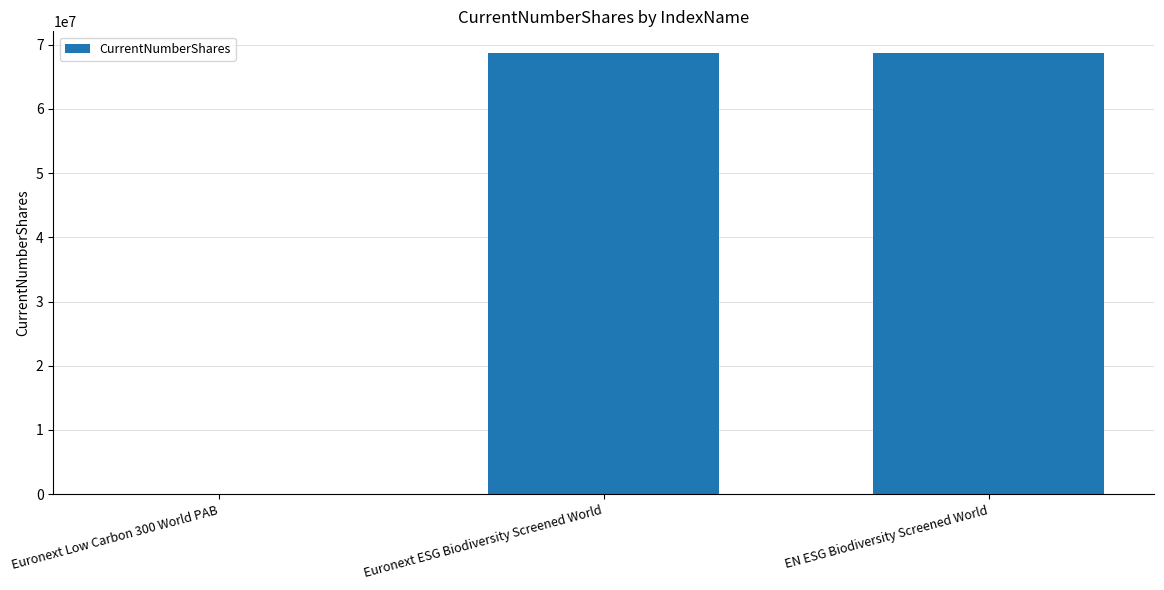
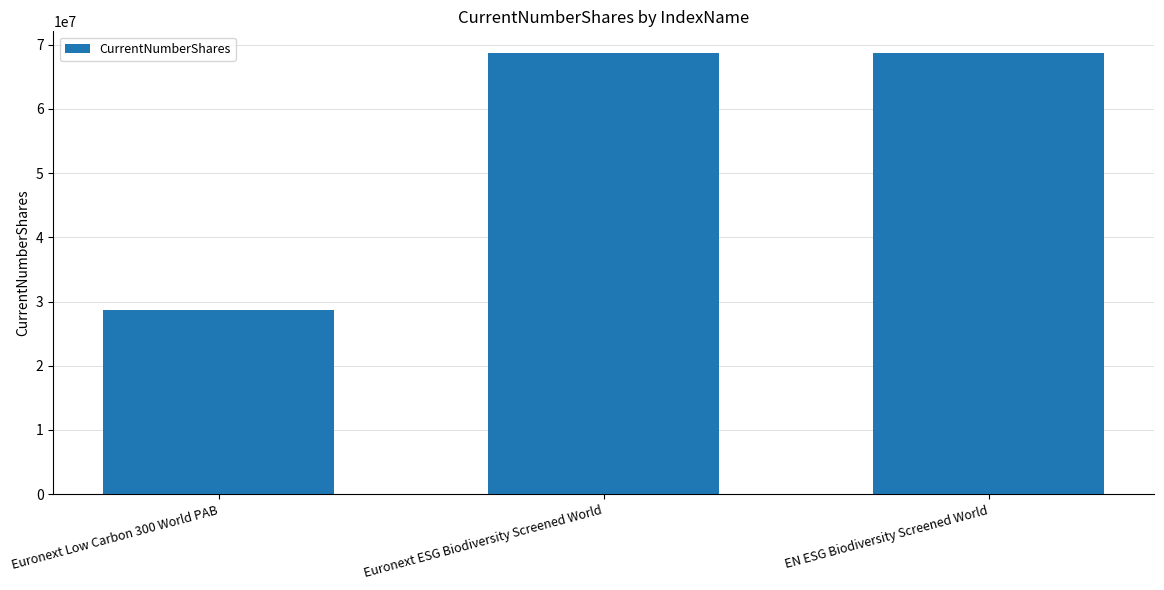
  {
-   "Euronext Low Carbon 300 World PAB": 0,
+   "Euronext Low Carbon 300 World PAB": 29000000,
    "Euronext ESG Biodiversity Screened World": 69000000,
    "EN ESG Biodiversity Screened World": 69000000
  }
